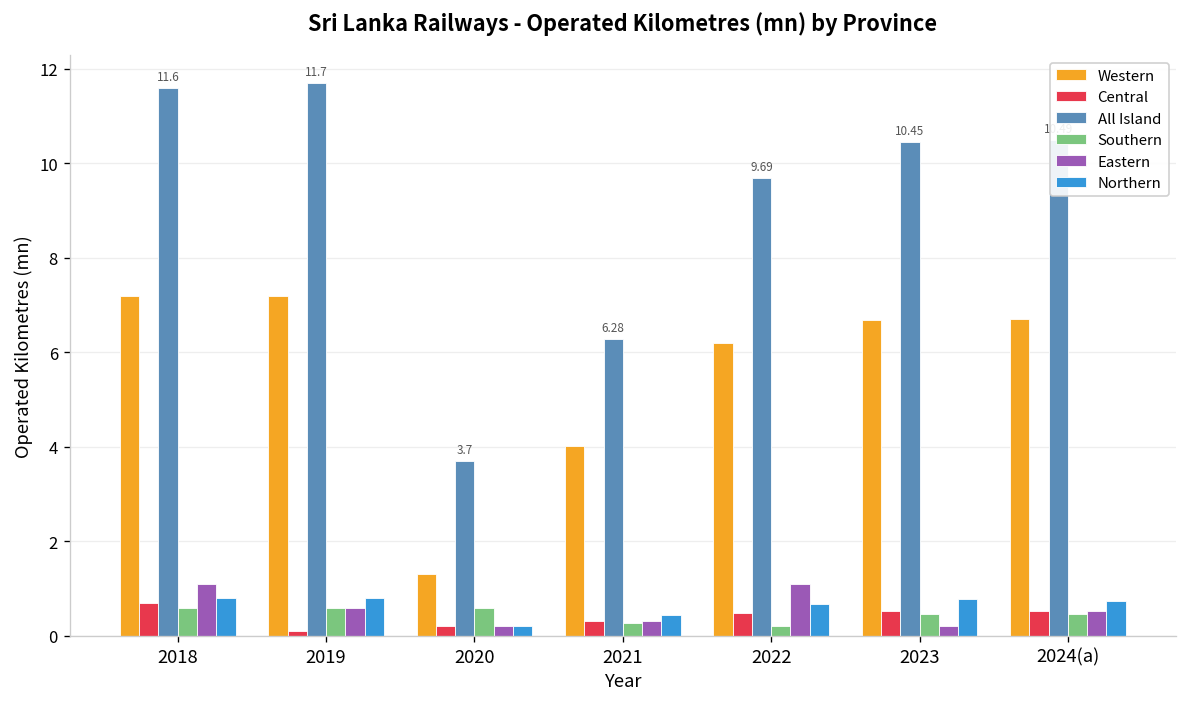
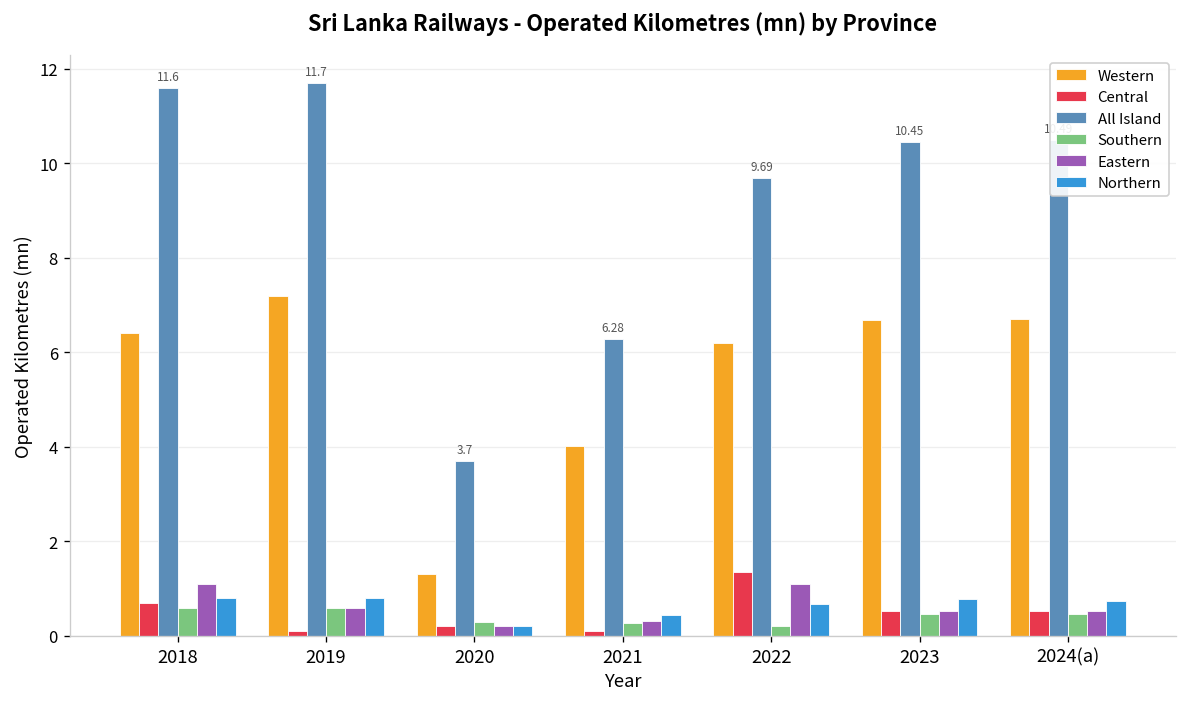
  {
    "Western": {
-     "2018": 7.2,
+     "2018": 6.4,
      "2019": 7.2,
      "2020": 1.3,
      "2021": 4.0,
      "2022": 6.2,
      "2023": 6.7,
      "2024(a)": 6.7
    },
    "Central": {
      "2018": 0.7,
      "2019": 0.1,
      "2020": 0.2,
-     "2021": 0.3,
-     "2022": 0.5,
+     "2021": 0.1,
+     "2022": 1.4,
      "2023": 0.5,
      "2024(a)": 0.5
    },
    "Southern": {
      "2018": 0.6,
      "2019": 0.6,
-     "2020": 0.6,
+     "2020": 0.3,
      "2021": 0.3,
      "2022": 0.2,
      "2023": 0.5,
      "2024(a)": 0.5
    },
    "Eastern": {
      "2018": 1.1,
      "2019": 0.6,
      "2020": 0.2,
      "2021": 0.3,
      "2022": 1.1,
-     "2023": 0.2,
+     "2023": 0.5,
      "2024(a)": 0.5
    }
  }
